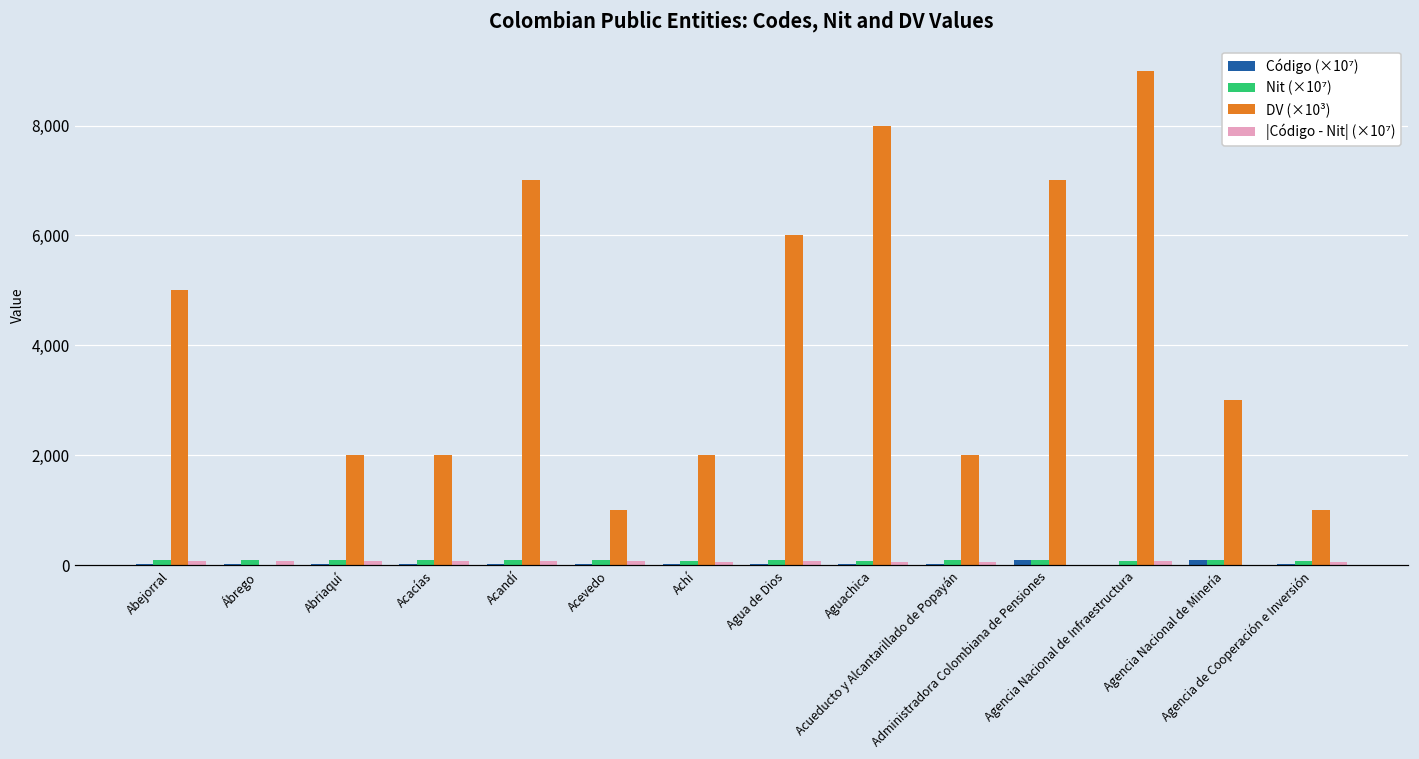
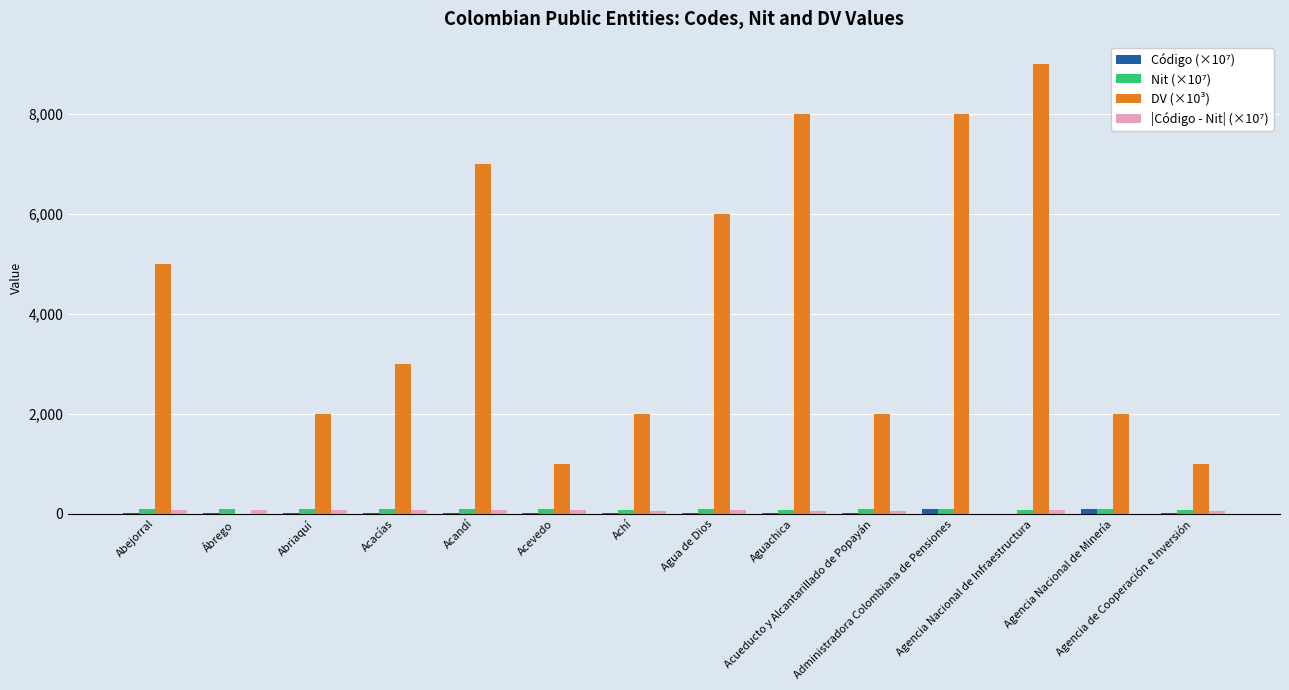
  {
    "Código (×10⁷)": {
      "Administradora Colombiana de Pensiones": "100",
      "Agencia Nacional de Minería": "100"
    },
    "Nit (×10⁷)": {
      "Abejorral": "100",
      "Ábrego": "100",
      "Abriaquí": "100",
      "Acacías": "100",
      "Acandí": "100",
      "Acevedo": "100",
      "Achí": "100",
      "Agua de Dios": "100",
      "Aguachica": "100",
      "Acueducto y Alcantarillado de Popayán": "100",
      "Administradora Colombiana de Pensiones": "100",
      "Agencia Nacional de Infraestructura": "100",
      "Agencia Nacional de Minería": "100",
      "Agencia de Cooperación e Inversión": "100"
    },
    "DV (×10³)": {
      "Abejorral": "5,000",
      "Ábrego": "0",
      "Abriaquí": "2,000",
-     "Acacías": "2,000",
+     "Acacías": "3,000",
      "Acandí": "7,000",
      "Acevedo": "1,000",
      "Achí": "2,000",
      "Agua de Dios": "6,000",
      "Aguachica": "8,000",
      "Acueducto y Alcantarillado de Popayán": "2,000",
-     "Administradora Colombiana de Pensiones": "7,000",
+     "Administradora Colombiana de Pensiones": "8,000",
      "Agencia Nacional de Infraestructura": "9,000",
-     "Agencia Nacional de Minería": "3,000",
+     "Agencia Nacional de Minería": "2,000",
      "Agencia de Cooperación e Inversión": "1,000"
    },
    "|Código - Nit| (×10⁷)": {
      "Abejorral": "100",
      "Ábrego": "100",
      "Abriaquí": "100",
      "Acacías": "100",
      "Acandí": "100",
      "Acevedo": "100",
      "Achí": "100",
      "Agua de Dios": "100",
      "Aguachica": "100",
      "Acueducto y Alcantarillado de Popayán": "100",
      "Agencia Nacional de Infraestructura": "100",
      "Agencia de Cooperación e Inversión": "100"
    }
  }
